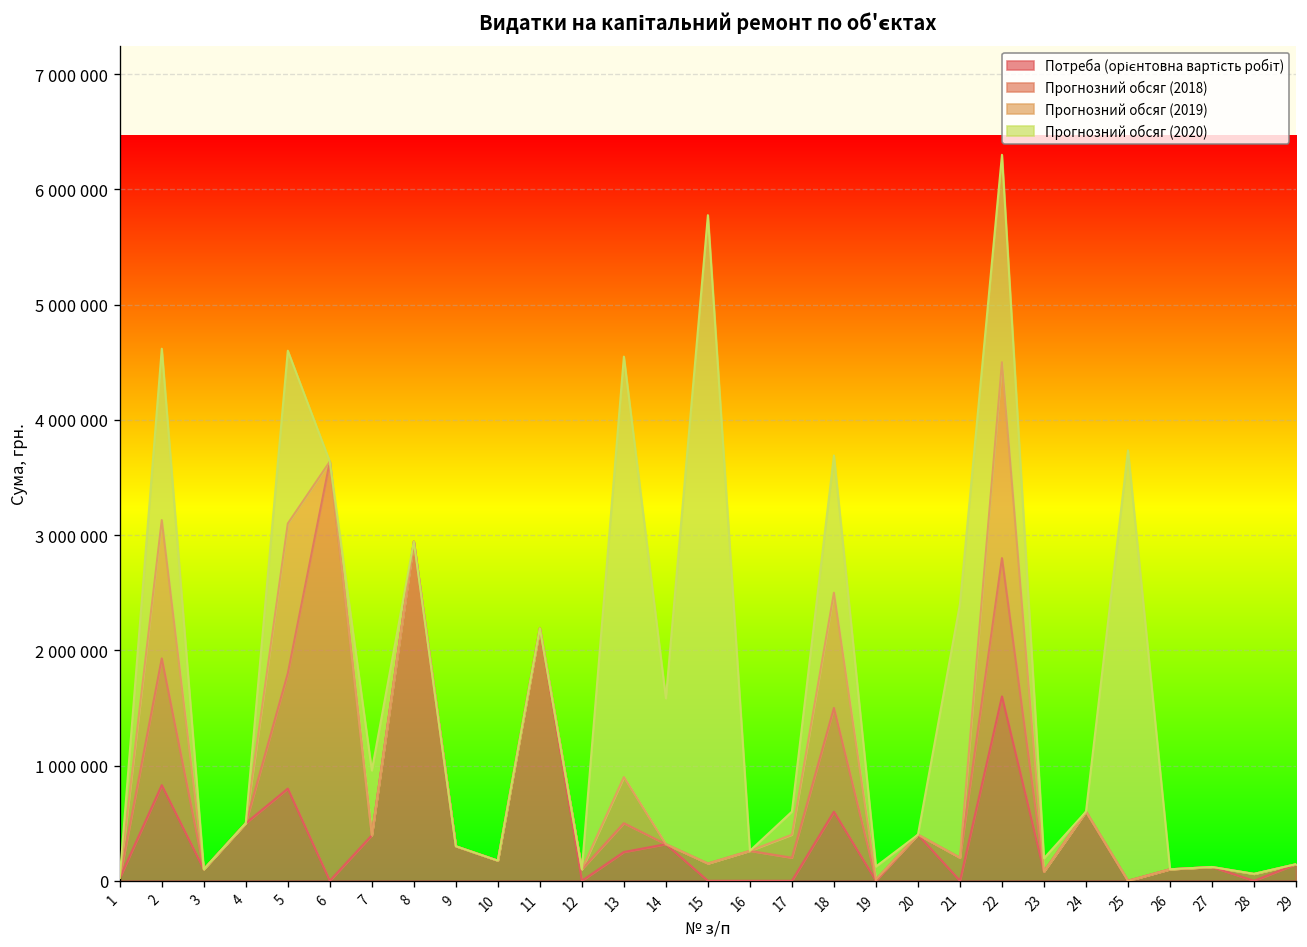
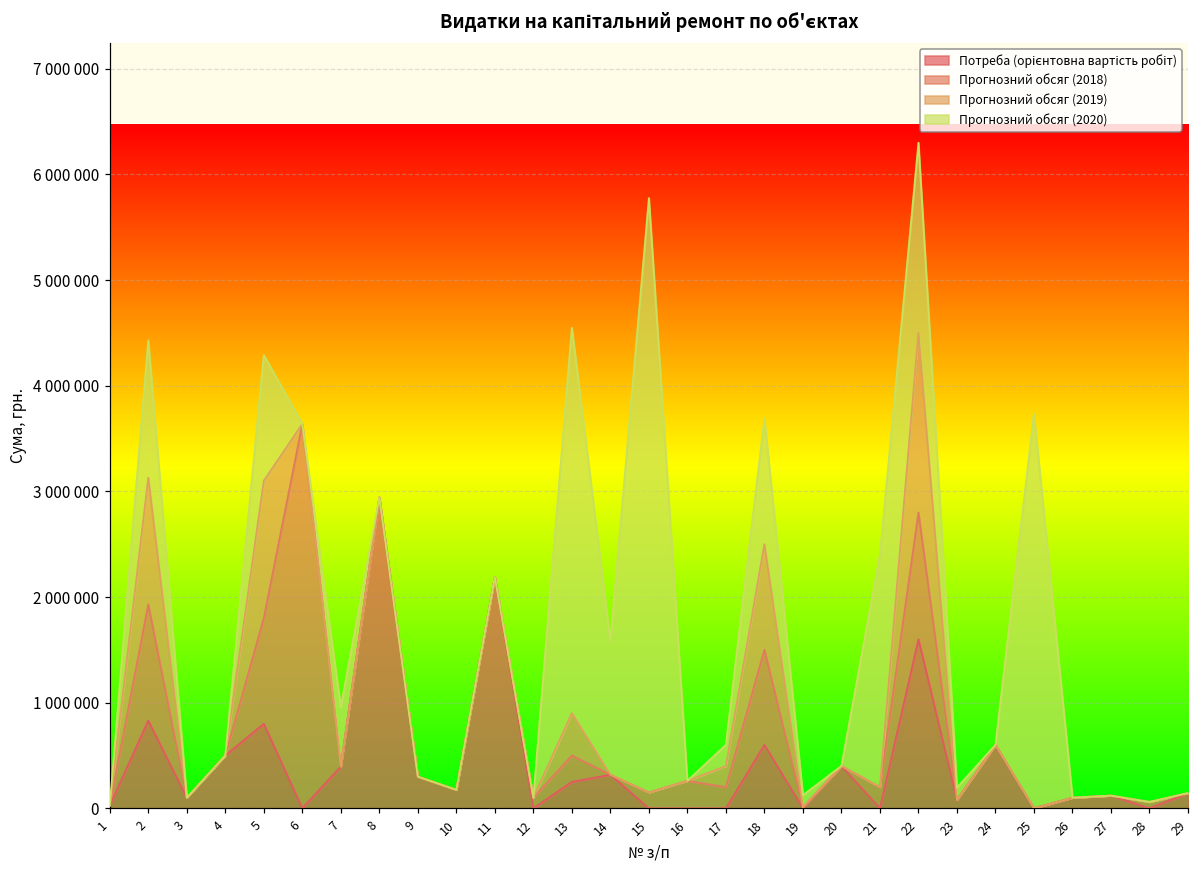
  {
    "Прогнозний обсяг (2020)": {
-     "2": 1500000,
-     "5": 1500000,
+     "2": 1300000,
+     "5": 1200000,
      "7": 600000,
      "13": 3600000,
      "14": 1300000,
      "15": 5600000,
      "17": 200000,
      "18": 1200000,
      "19": 100000,
      "21": 2200000,
      "22": 1800000,
      "23": 100000,
      "25": 3700000
    }
  }
